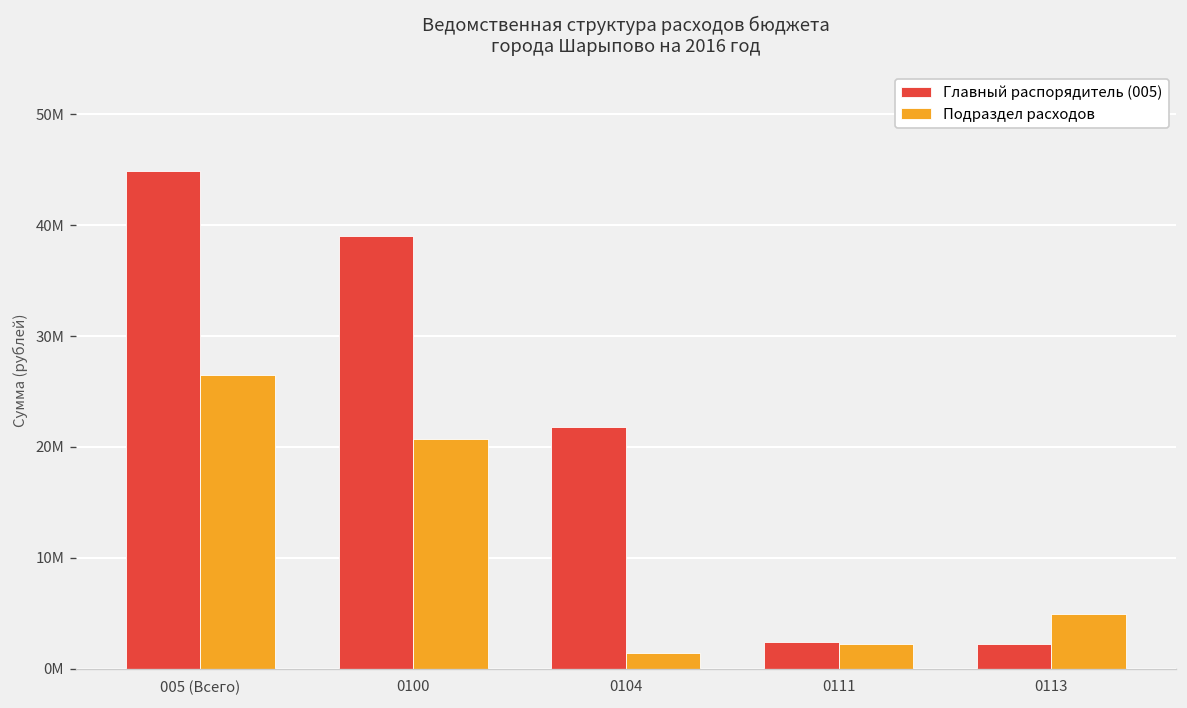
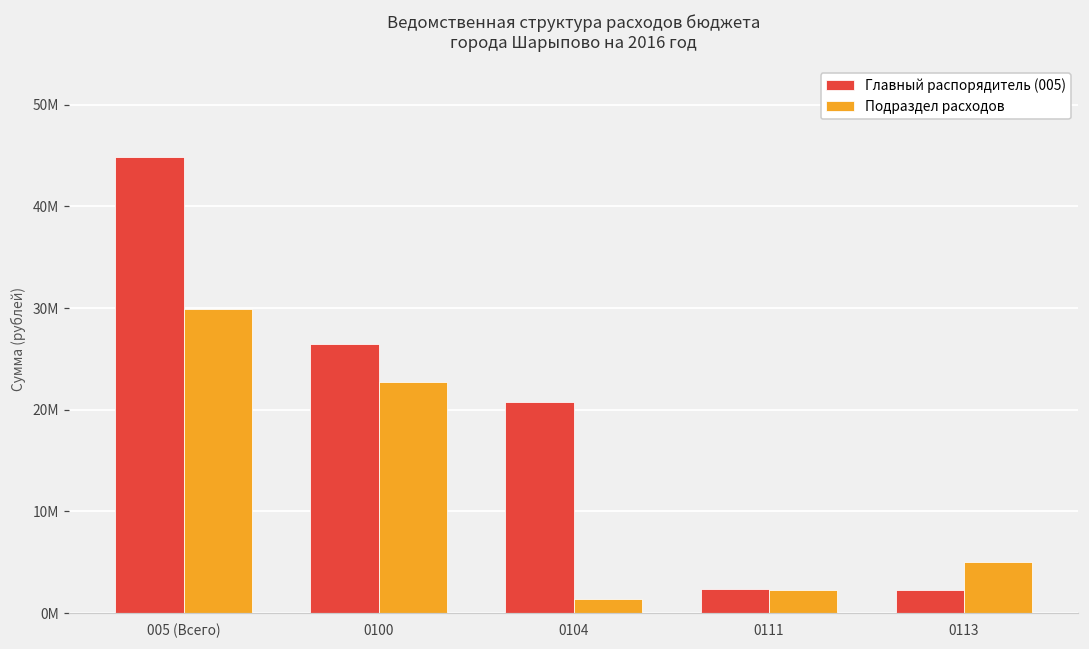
  {
    "Главный распорядитель (005)": {
      "005 (Всего)": 45000000,
-     "0100": 39000000,
-     "0104": 22000000,
+     "0100": 26000000,
+     "0104": 21000000,
      "0111": 2000000,
      "0113": 2000000
    },
    "Подраздел расходов": {
-     "005 (Всего)": 26000000,
-     "0100": 21000000,
+     "005 (Всего)": 30000000,
+     "0100": 23000000,
      "0104": 1000000,
      "0111": 2000000,
      "0113": 5000000
    }
  }
